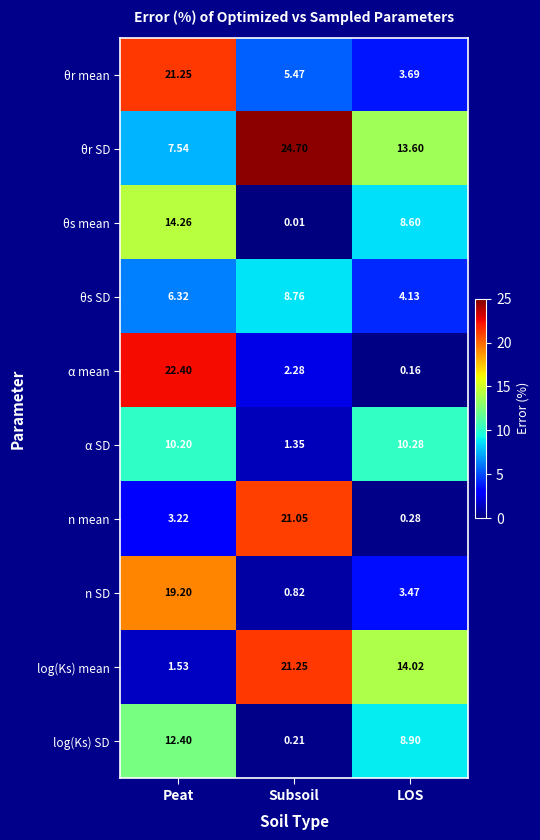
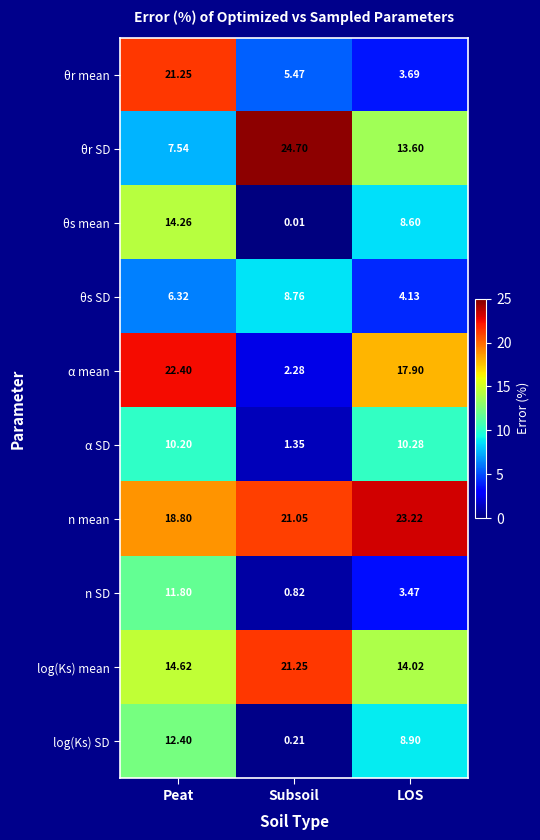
  {
    "θr mean": {
      "Peat": 21.25,
      "Subsoil": 5.47,
      "LOS": 3.69
    },
    "θr SD": {
      "Peat": 7.54,
      "Subsoil": 24.70,
      "LOS": 13.60
    },
    "θs mean": {
      "Peat": 14.26,
      "Subsoil": 0.01,
      "LOS": 8.60
    },
    "θs SD": {
      "Peat": 6.32,
      "Subsoil": 8.76,
      "LOS": 4.13
    },
    "α mean": {
      "Peat": 22.40,
      "Subsoil": 2.28,
-     "LOS": 0.16
+     "LOS": 17.90
    },
    "α SD": {
      "Peat": 10.20,
      "Subsoil": 1.35,
      "LOS": 10.28
    },
    "n mean": {
-     "Peat": 3.22,
+     "Peat": 18.80,
      "Subsoil": 21.05,
-     "LOS": 0.28
+     "LOS": 23.22
    },
    "n SD": {
-     "Peat": 19.20,
+     "Peat": 11.80,
      "Subsoil": 0.82,
      "LOS": 3.47
    },
    "log(Ks) mean": {
-     "Peat": 1.53,
+     "Peat": 14.62,
      "Subsoil": 21.25,
      "LOS": 14.02
    },
    "log(Ks) SD": {
      "Peat": 12.40,
      "Subsoil": 0.21,
      "LOS": 8.90
    }
  }
